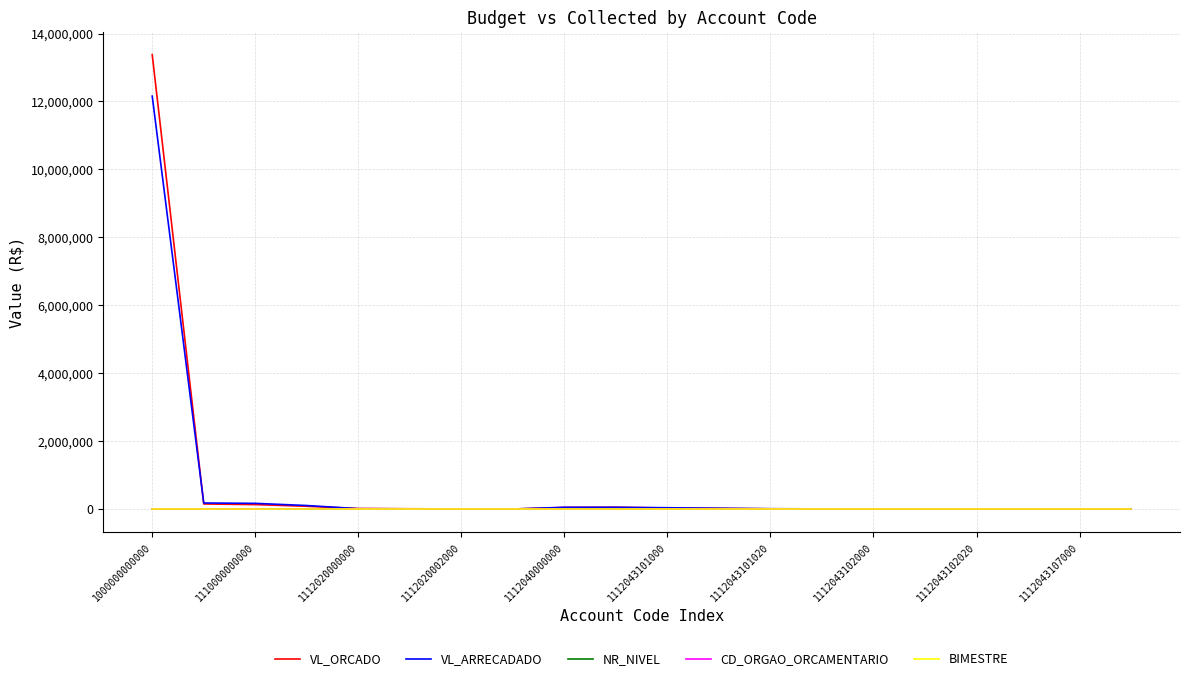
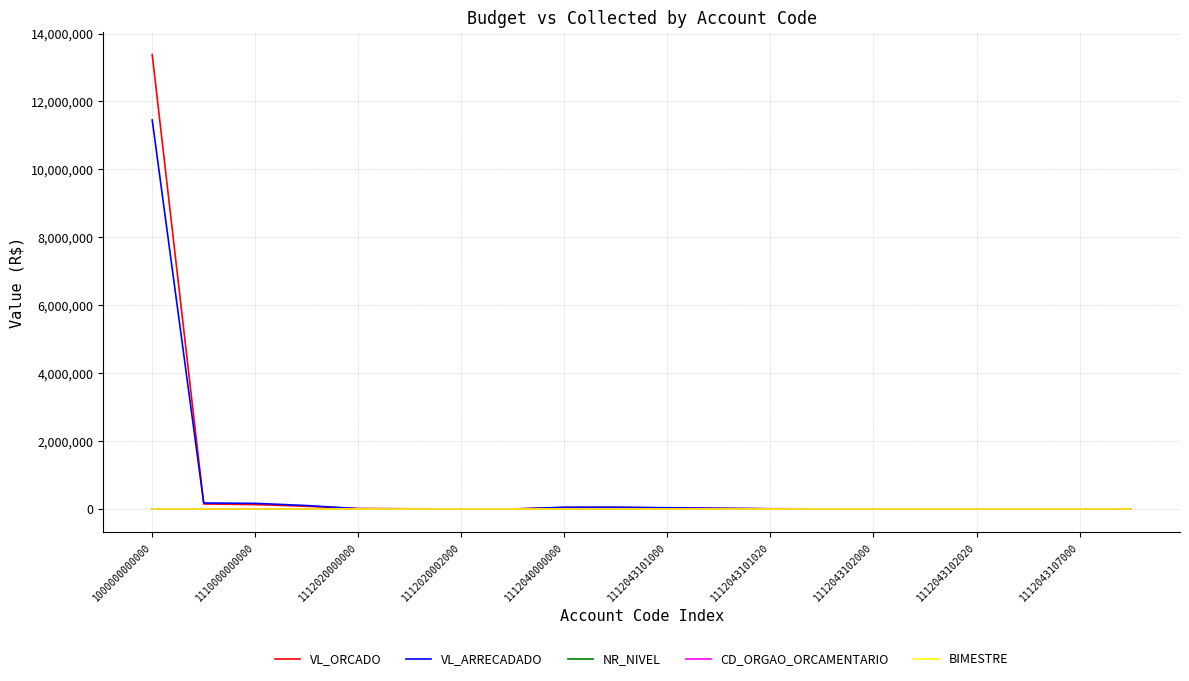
  {
    "VL_ORCADO": {
      "1000000000000": "13,400,000"
    },
    "VL_ARRECADADO": {
-     "1000000000000": "12,200,000"
+     "1000000000000": "11,500,000"
    }
  }
